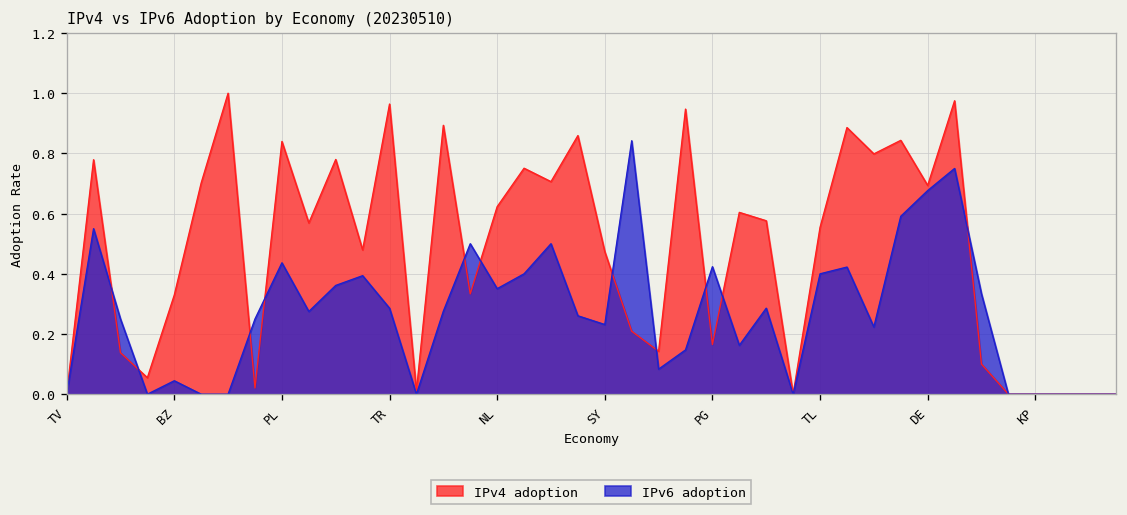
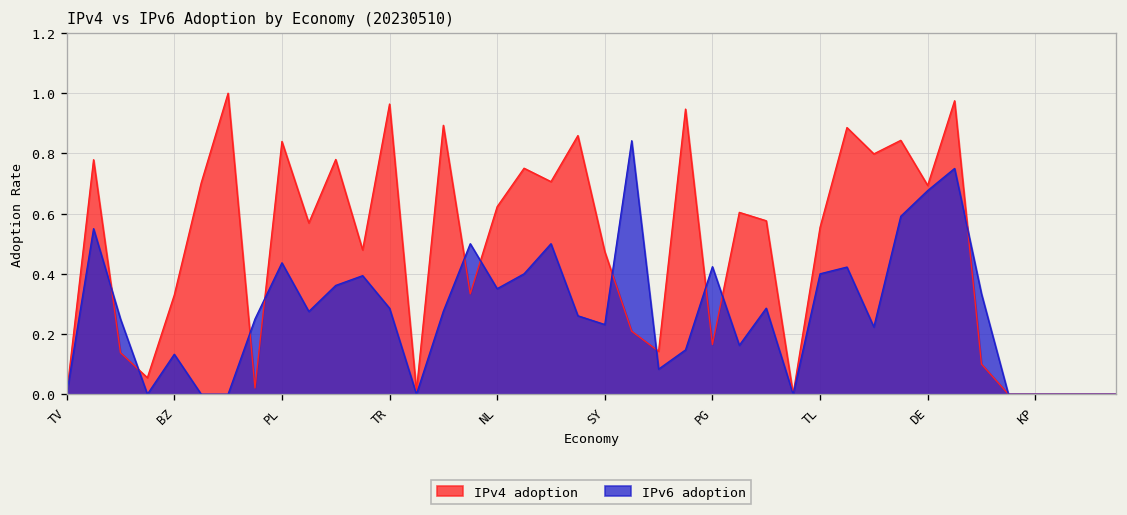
  {
    "IPv4 adoption": {
      "BZ": 0.33,
      "PL": 0.84,
      "TR": 0.96,
      "NL": 0.62,
      "SY": 0.47,
      "PG": 0.17,
      "TL": 0.55,
      "DE": 0.69
    },
    "IPv6 adoption": {
-     "BZ": 0.04,
+     "BZ": 0.13,
      "PL": 0.44,
      "TR": 0.29,
      "NL": 0.35,
      "SY": 0.23,
      "PG": 0.42,
      "TL": 0.40,
      "DE": 0.68
    }
  }
